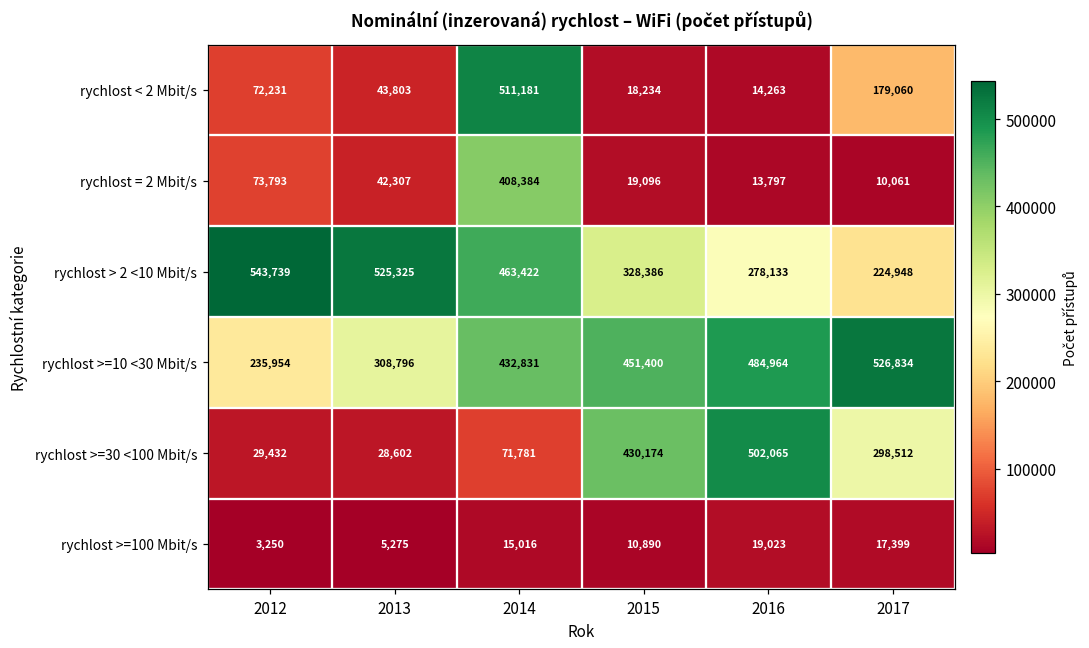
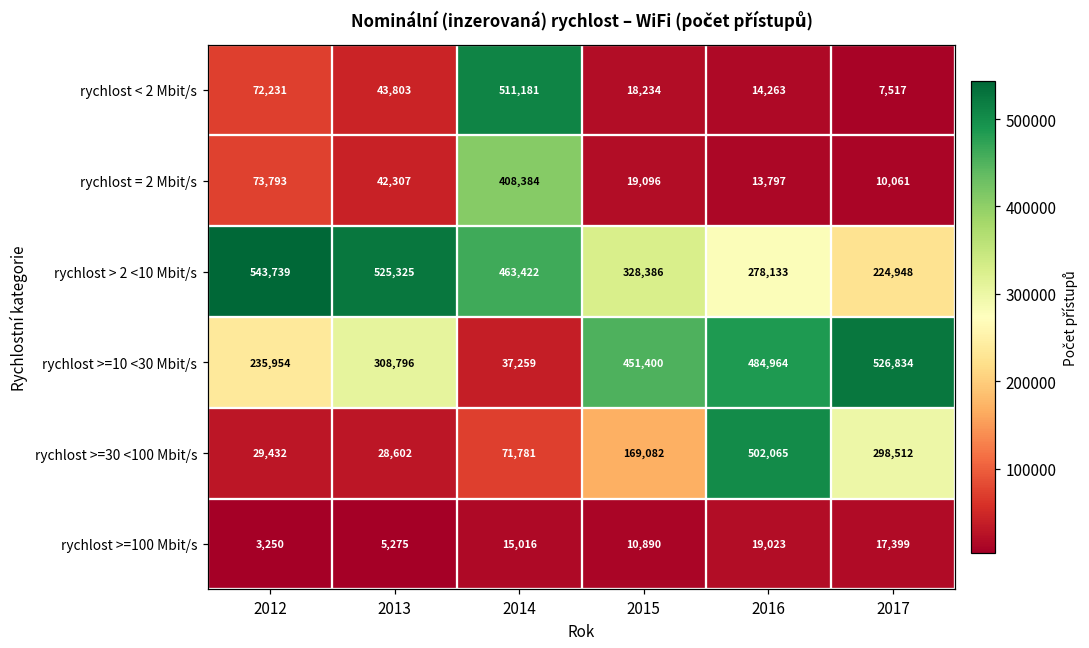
  {
    "rychlost < 2 Mbit/s": {
      "2012": "72,231",
      "2013": "43,803",
      "2014": "511,181",
      "2015": "18,234",
      "2016": "14,263",
-     "2017": "179,060"
+     "2017": "7,517"
    },
    "rychlost = 2 Mbit/s": {
      "2012": "73,793",
      "2013": "42,307",
      "2014": "408,384",
      "2015": "19,096",
      "2016": "13,797",
      "2017": "10,061"
    },
    "rychlost > 2 <10 Mbit/s": {
      "2012": "543,739",
      "2013": "525,325",
      "2014": "463,422",
      "2015": "328,386",
      "2016": "278,133",
      "2017": "224,948"
    },
    "rychlost >=10 <30 Mbit/s": {
      "2012": "235,954",
      "2013": "308,796",
-     "2014": "432,831",
+     "2014": "37,259",
      "2015": "451,400",
      "2016": "484,964",
      "2017": "526,834"
    },
    "rychlost >=30 <100 Mbit/s": {
      "2012": "29,432",
      "2013": "28,602",
      "2014": "71,781",
-     "2015": "430,174",
+     "2015": "169,082",
      "2016": "502,065",
      "2017": "298,512"
    },
    "rychlost >=100 Mbit/s": {
      "2012": "3,250",
      "2013": "5,275",
      "2014": "15,016",
      "2015": "10,890",
      "2016": "19,023",
      "2017": "17,399"
    }
  }
